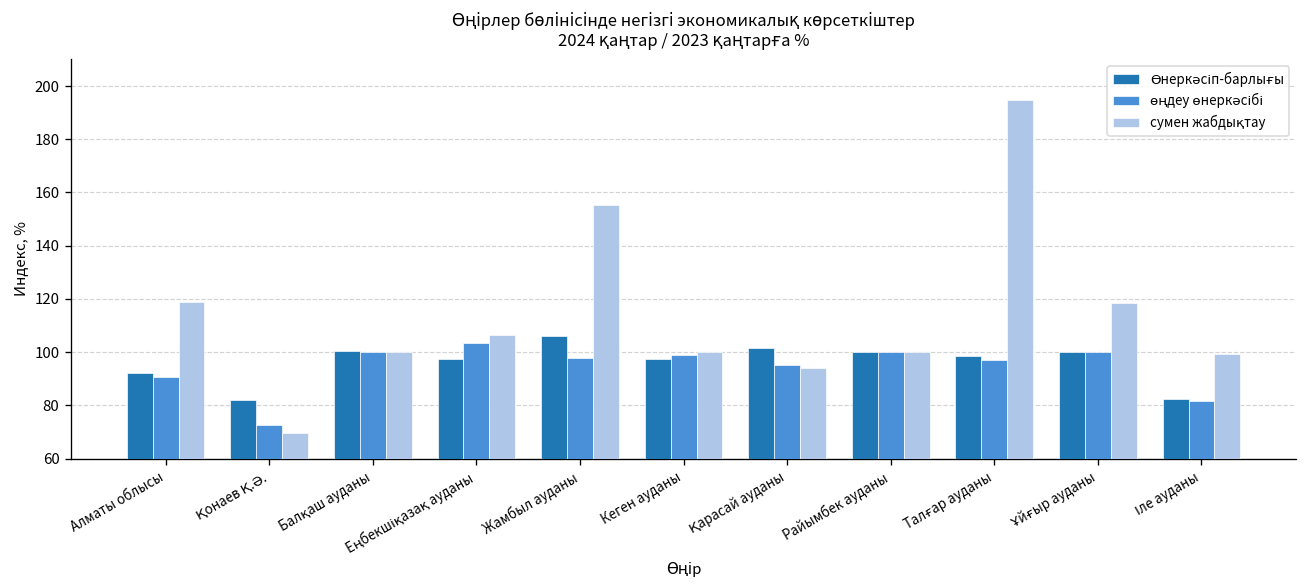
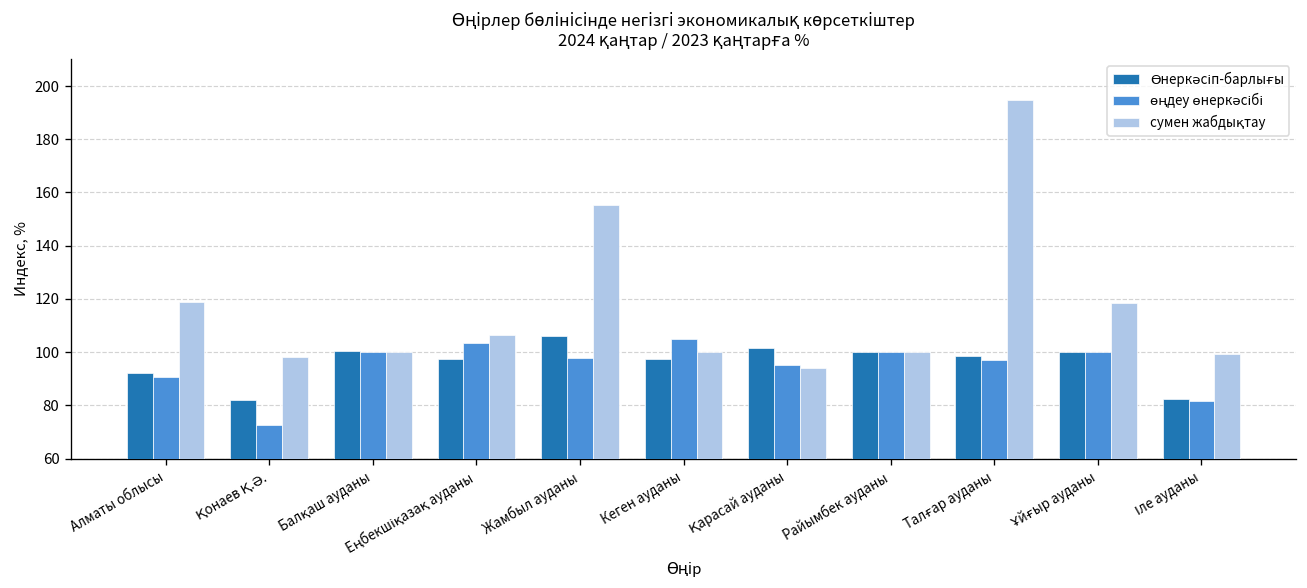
  {
    "Өнеркәсіп-барлығы": {
      "Алматы облысы": 92,
      "Қонаев Қ.Ә.": 82,
      "Балқаш ауданы": 100,
      "Еңбекшіқазақ ауданы": 98,
      "Жамбыл ауданы": 106,
      "Кеген ауданы": 98,
      "Қарасай ауданы": 102,
      "Райымбек ауданы": 100,
      "Талғар ауданы": 98,
      "Ұйғыр ауданы": 100,
      "Іле ауданы": 83
    },
    "өңдеу өнеркәсібі": {
      "Алматы облысы": 91,
      "Қонаев Қ.Ә.": 73,
      "Балқаш ауданы": 100,
      "Еңбекшіқазақ ауданы": 103,
      "Жамбыл ауданы": 98,
-     "Кеген ауданы": 99,
+     "Кеген ауданы": 105,
      "Қарасай ауданы": 95,
      "Райымбек ауданы": 100,
      "Талғар ауданы": 97,
      "Ұйғыр ауданы": 100,
      "Іле ауданы": 82
    },
    "сумен жабдықтау": {
      "Алматы облысы": 119,
-     "Қонаев Қ.Ә.": 70,
+     "Қонаев Қ.Ә.": 98,
      "Балқаш ауданы": 100,
      "Еңбекшіқазақ ауданы": 107,
      "Жамбыл ауданы": 155,
      "Кеген ауданы": 100,
      "Қарасай ауданы": 94,
      "Райымбек ауданы": 100,
      "Талғар ауданы": 195,
      "Ұйғыр ауданы": 119,
      "Іле ауданы": 99
    }
  }
